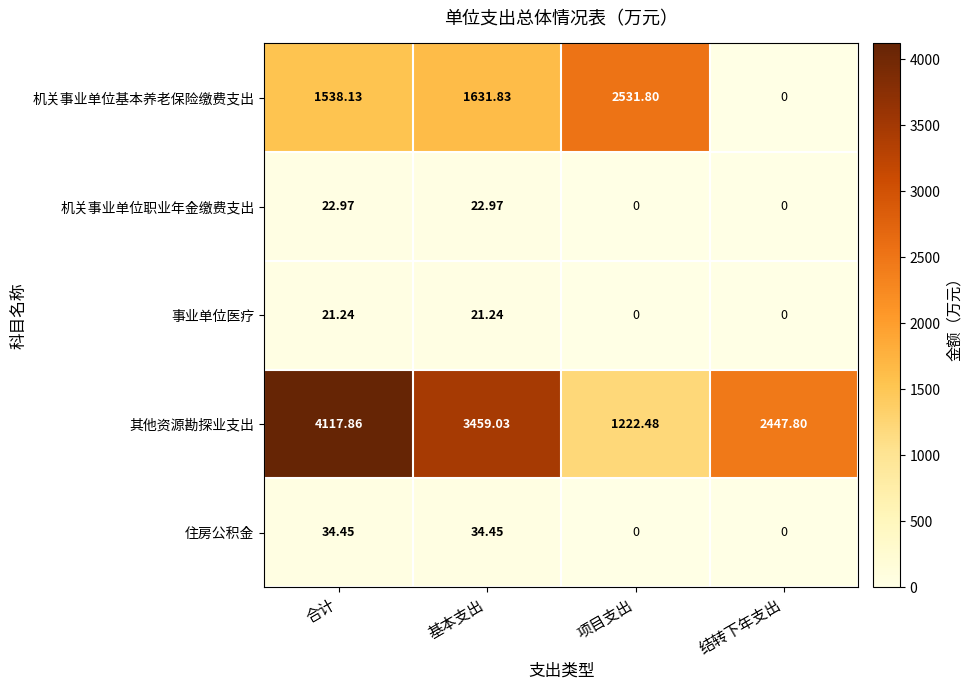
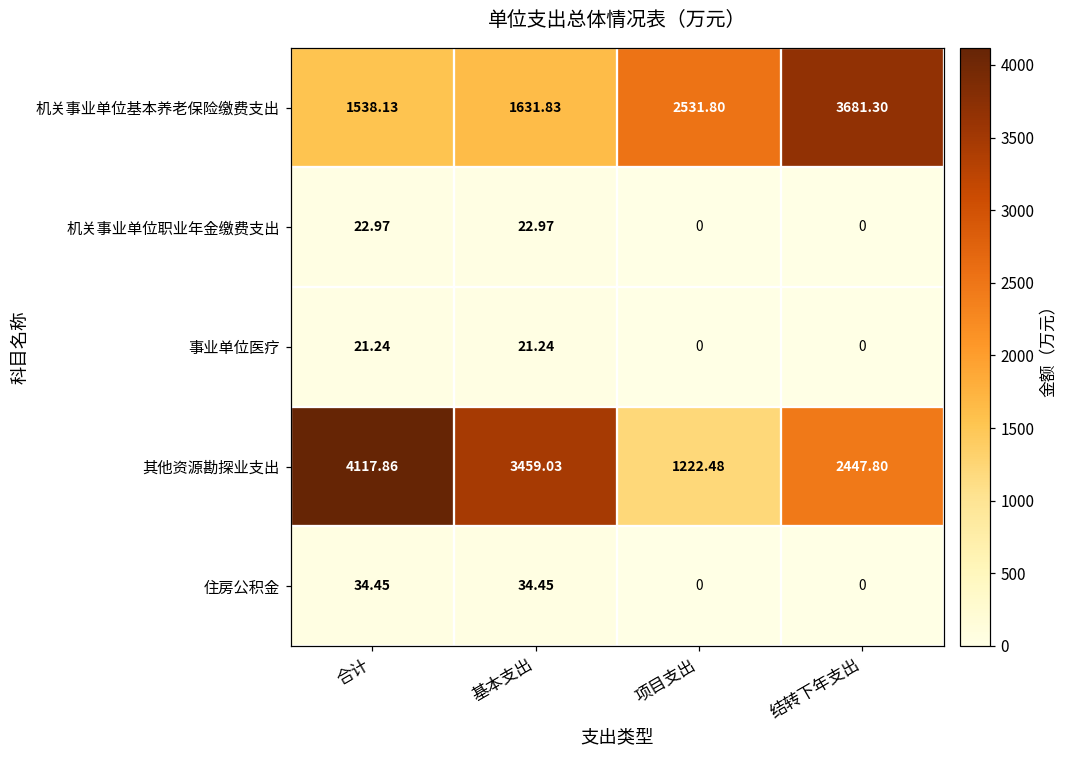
  {
    "机关事业单位基本养老保险缴费支出": {
      "合计": 1538.13,
      "基本支出": 1631.83,
      "项目支出": 2531.80,
-     "结转下年支出": 0
+     "结转下年支出": 3681.30
    },
    "机关事业单位职业年金缴费支出": {
      "合计": 22.97,
      "基本支出": 22.97,
      "项目支出": 0,
      "结转下年支出": 0
    },
    "事业单位医疗": {
      "合计": 21.24,
      "基本支出": 21.24,
      "项目支出": 0,
      "结转下年支出": 0
    },
    "其他资源勘探业支出": {
      "合计": 4117.86,
      "基本支出": 3459.03,
      "项目支出": 1222.48,
      "结转下年支出": 2447.80
    },
    "住房公积金": {
      "合计": 34.45,
      "基本支出": 34.45,
      "项目支出": 0,
      "结转下年支出": 0
    }
  }
